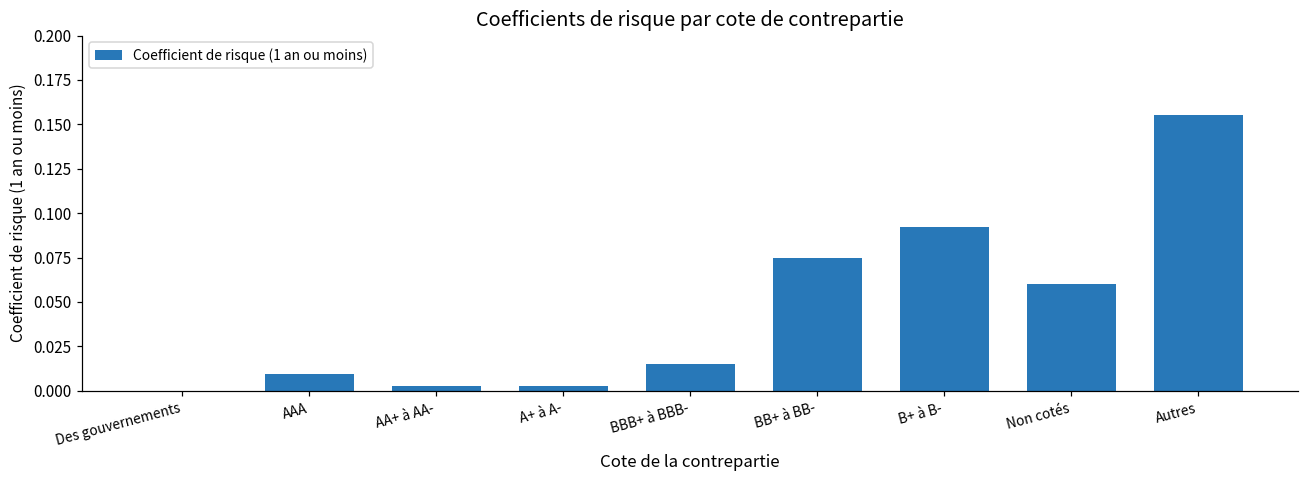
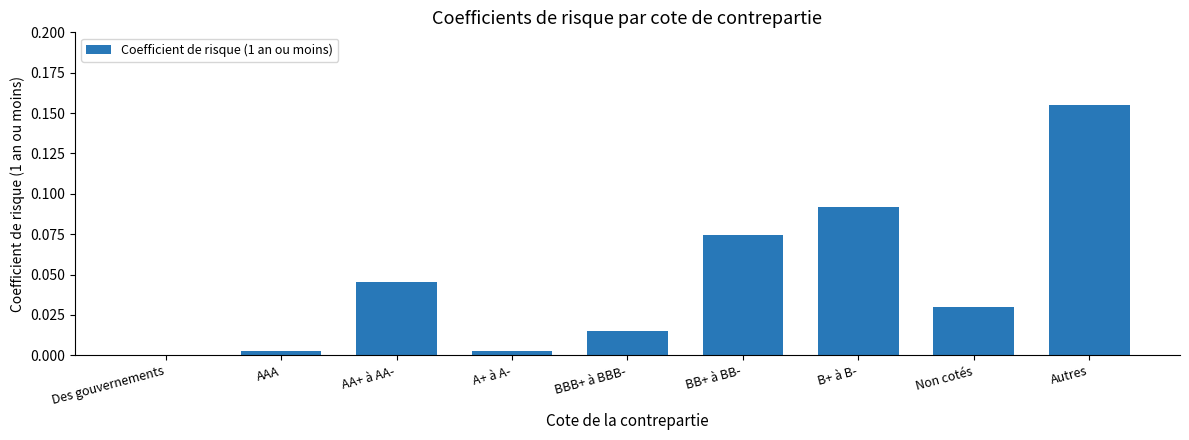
  {
    "Des gouvernements": 0.000,
-   "AAA": 0.009,
-   "AA+ à AA-": 0.003,
+   "AAA": 0.003,
+   "AA+ à AA-": 0.045,
    "A+ à A-": 0.003,
    "BBB+ à BBB-": 0.015,
    "BB+ à BB-": 0.075,
    "B+ à B-": 0.092,
-   "Non cotés": 0.06,
+   "Non cotés": 0.03,
    "Autres": 0.155
  }
